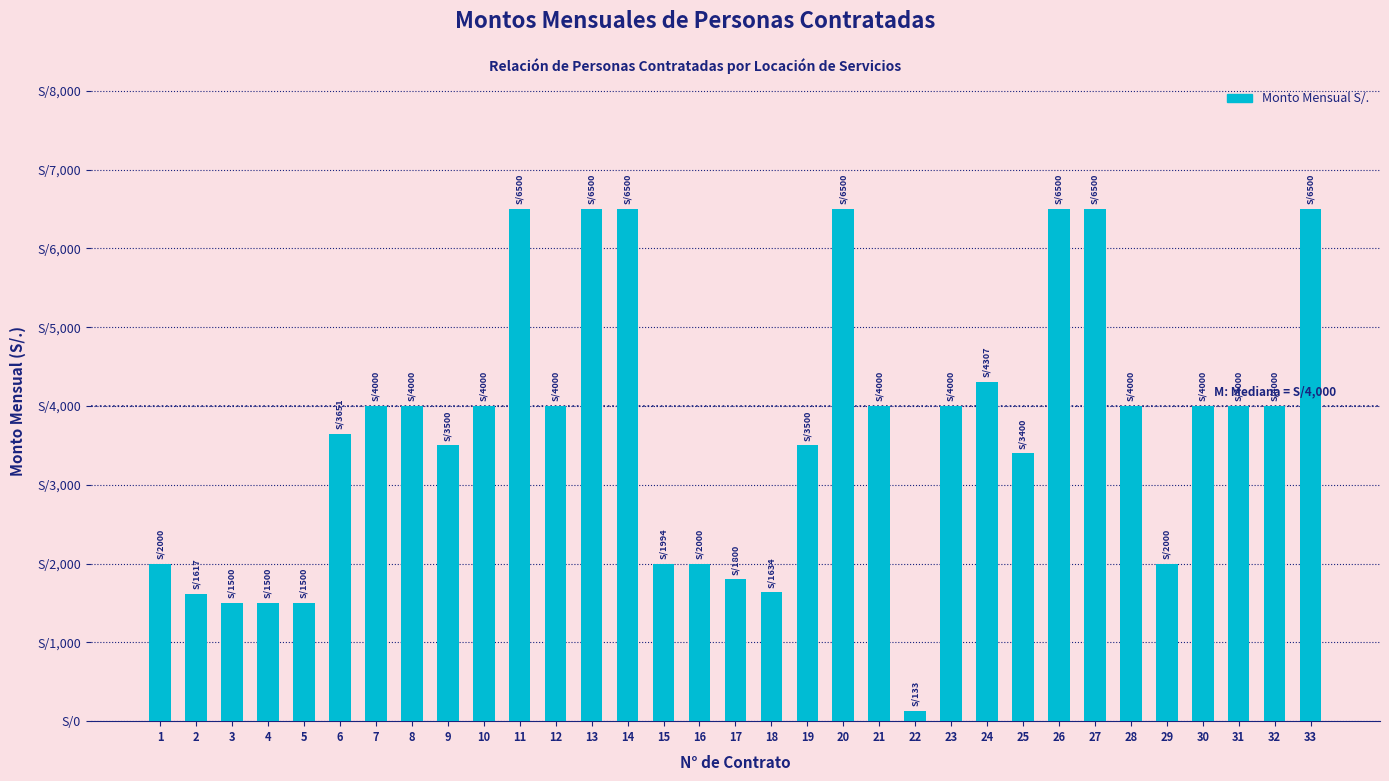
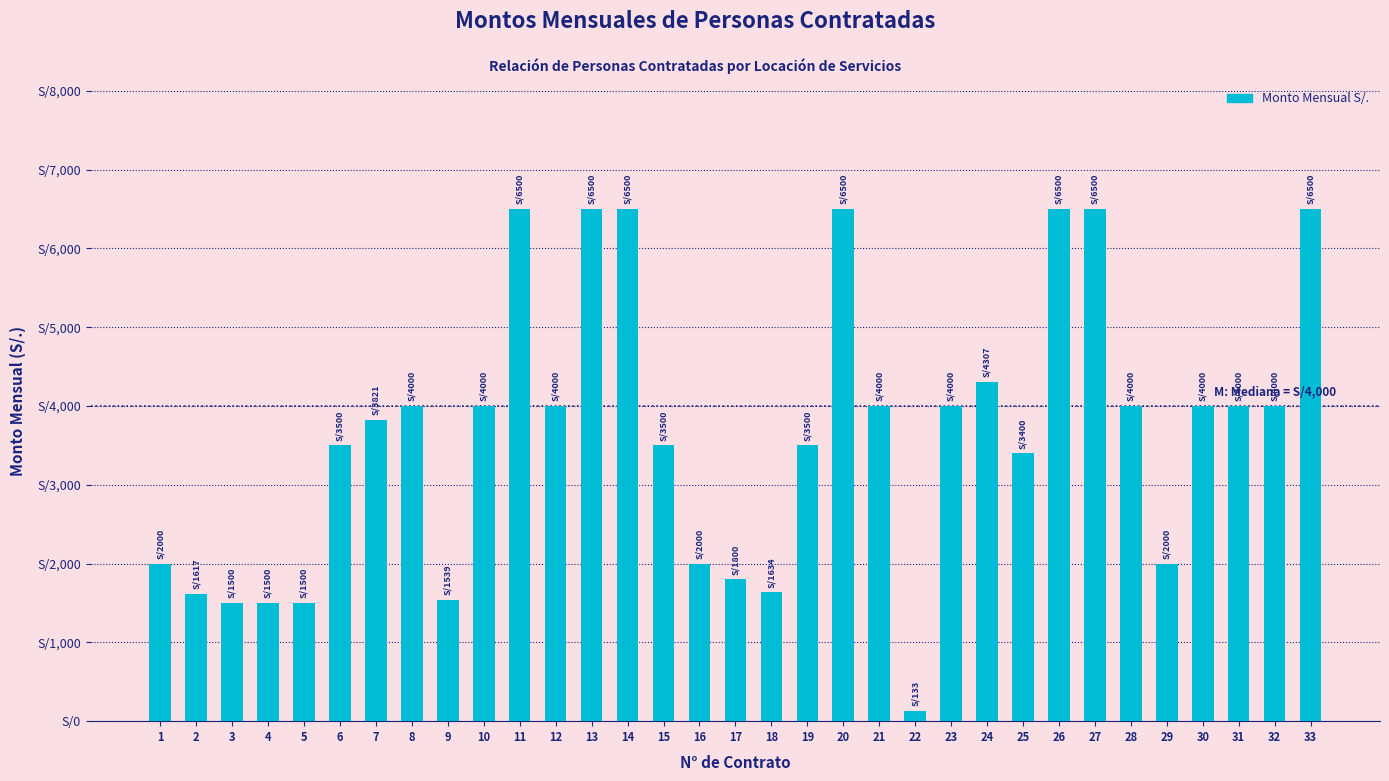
  {
    "1": "2000",
    "2": "1617",
    "3": "1500",
    "4": "1500",
    "5": "1500",
-   "6": "3651",
-   "7": "4000",
+   "6": "3500",
+   "7": "3821",
    "8": "4000",
-   "9": "3500",
+   "9": "1539",
    "10": "4000",
    "11": "6500",
    "12": "4000",
    "13": "6500",
    "14": "6500",
-   "15": "1994",
+   "15": "3500",
    "16": "2000",
    "17": "1800",
    "18": "1634",
    "19": "3500",
    "20": "6500",
    "21": "4000",
    "22": "133",
    "23": "4000",
    "24": "4307",
    "25": "3400",
    "26": "6500",
    "27": "6500",
    "28": "4000",
    "29": "2000",
    "30": "4000",
    "31": "4,000",
    "32": "4,000",
    "33": "6500"
  }
